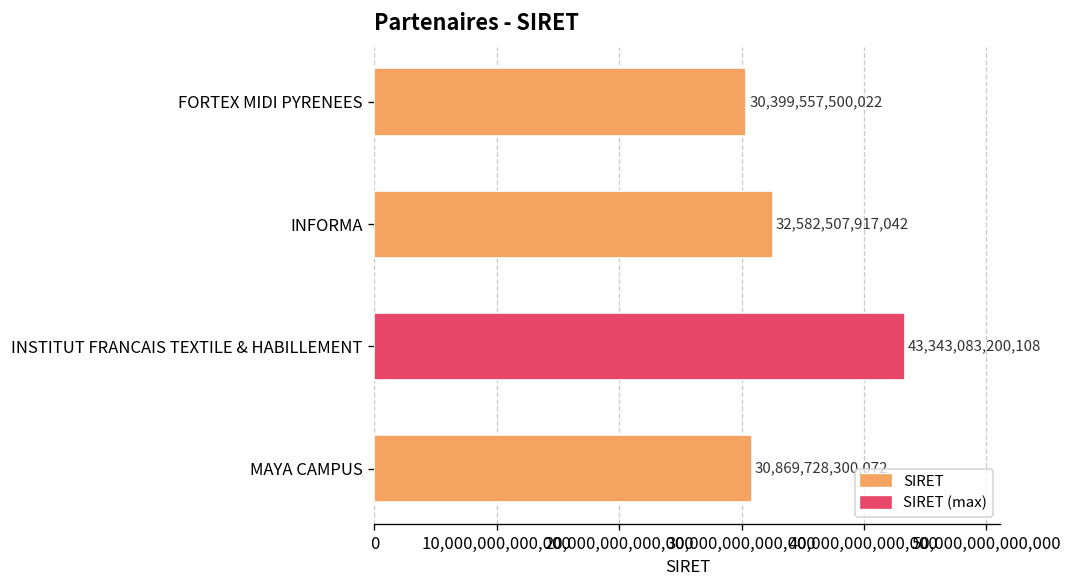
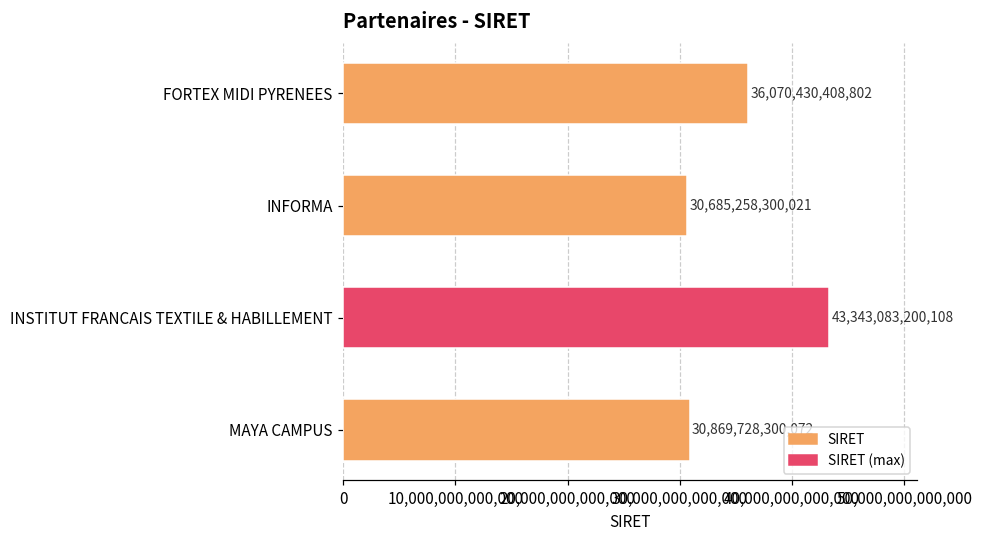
  {
-   "FORTEX MIDI PYRENEES": "30,399,557,500,022",
-   "INFORMA": "32,582,507,917,042",
+   "FORTEX MIDI PYRENEES": "36,070,430,408,802",
+   "INFORMA": "30,685,258,300,021",
    "INSTITUT FRANCAIS TEXTILE & HABILLEMENT": "43,343,083,200,108"
  }
